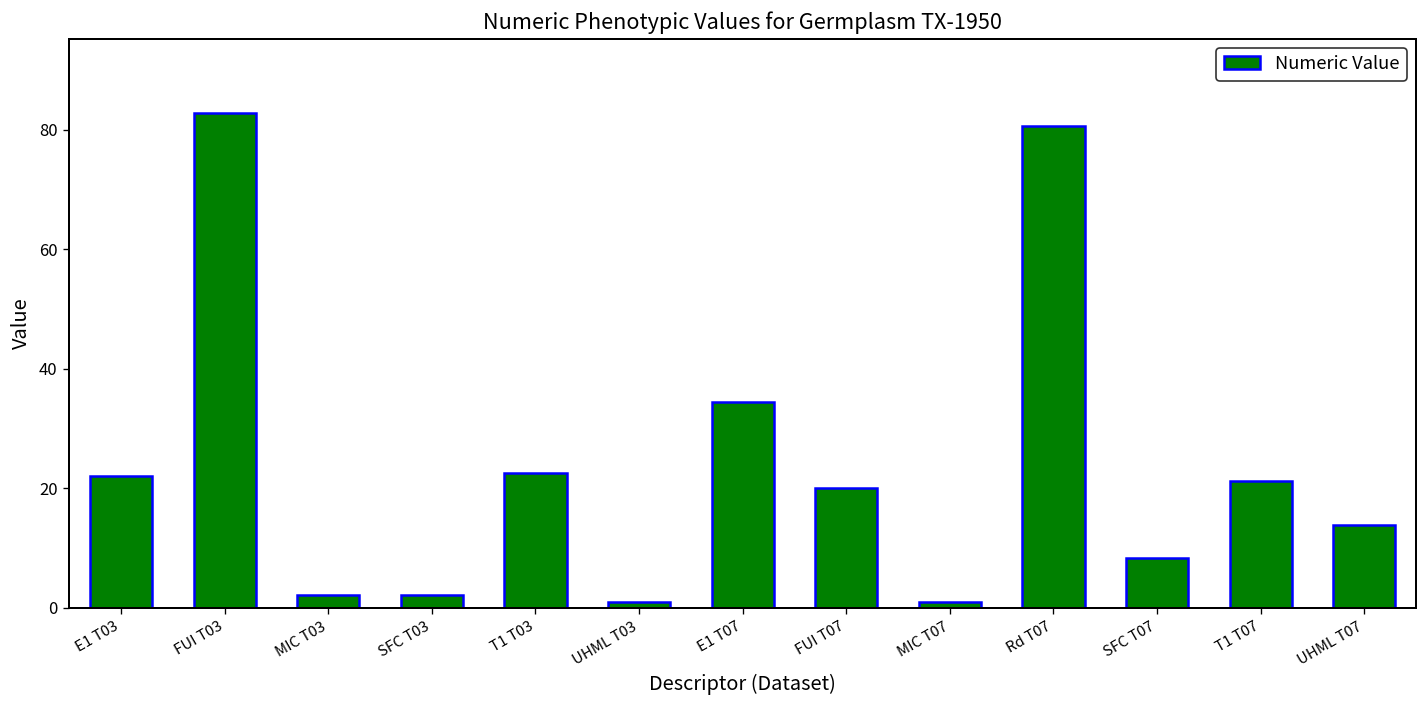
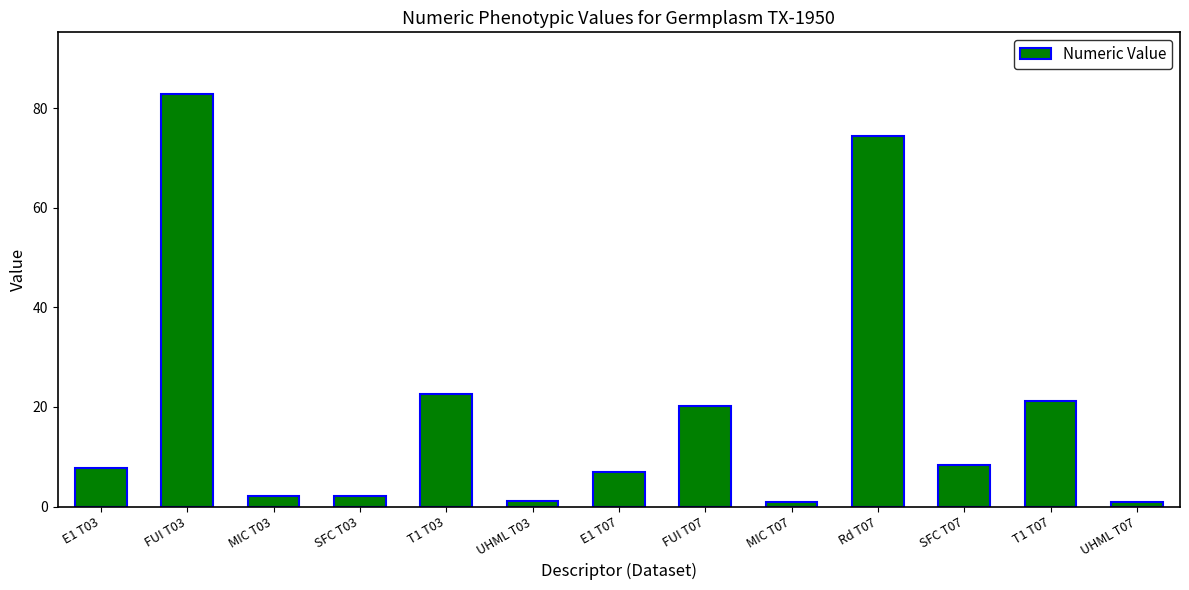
  {
-   "E1 T03": 22,
+   "E1 T03": 8,
    "FUI T03": 83,
    "MIC T03": 2,
    "SFC T03": 2,
    "T1 T03": 23,
    "UHML T03": 1,
-   "E1 T07": 34,
+   "E1 T07": 7,
    "FUI T07": 20,
    "MIC T07": 1,
-   "Rd T07": 81,
+   "Rd T07": 74,
    "SFC T07": 8,
    "T1 T07": 21,
-   "UHML T07": 14
+   "UHML T07": 1
  }
